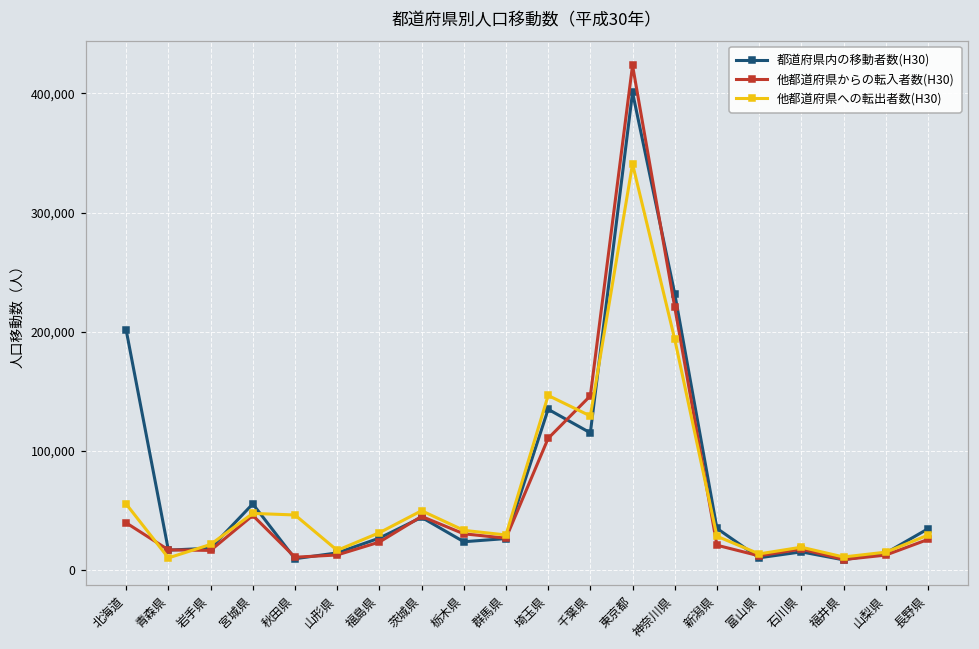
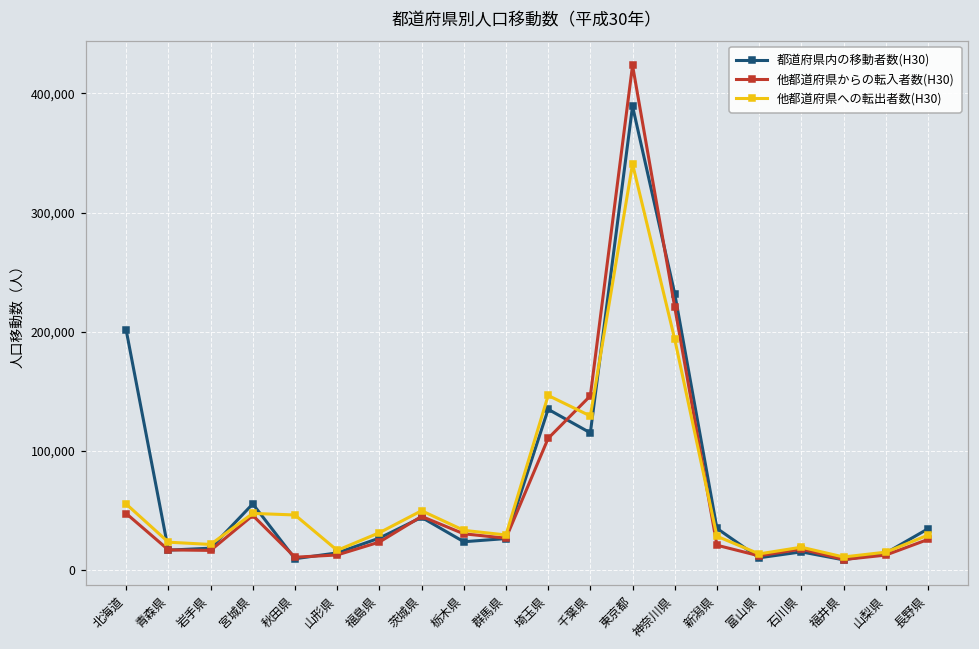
  {
    "都道府県内の移動者数(H30)": {
      "北海道": "201,000",
      "宮城県": "55,000",
      "福島県": "27,000",
      "栃木県": "24,000",
      "埼玉県": "135,000",
      "千葉県": "115,000",
-     "東京都": "401,000",
+     "東京都": "389,000",
      "神奈川県": "232,000",
      "新潟県": "35,000",
      "長野県": "34,000"
    },
    "他都道府県からの転入者数(H30)": {
-     "北海道": "39,000",
+     "北海道": "47,000",
      "福島県": "23,000",
      "栃木県": "30,000",
      "埼玉県": "110,000",
      "千葉県": "146,000",
      "東京都": "424,000",
      "神奈川県": "220,000",
      "新潟県": "21,000",
      "長野県": "25,000"
    },
    "他都道府県への転出者数(H30)": {
      "北海道": "55,000",
-     "青森県": "10,000",
+     "青森県": "23,000",
      "岩手県": "21,000",
      "秋田県": "46,000",
      "福島県": "31,000",
      "茨城県": "50,000",
      "栃木県": "33,000",
      "群馬県": "29,000",
      "埼玉県": "146,000",
      "千葉県": "129,000",
      "東京都": "341,000",
      "神奈川県": "194,000",
      "新潟県": "28,000",
      "長野県": "29,000"
    }
  }
